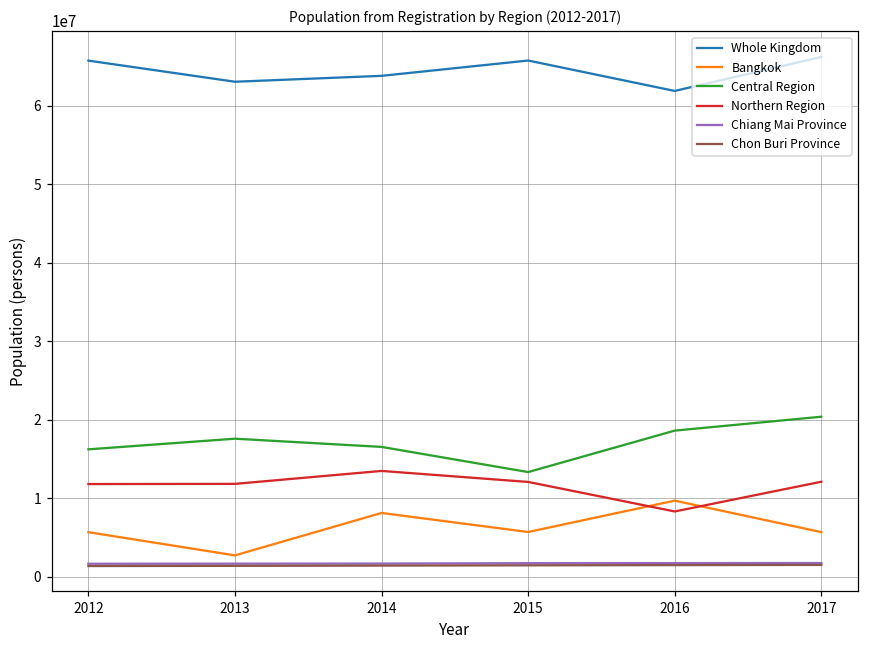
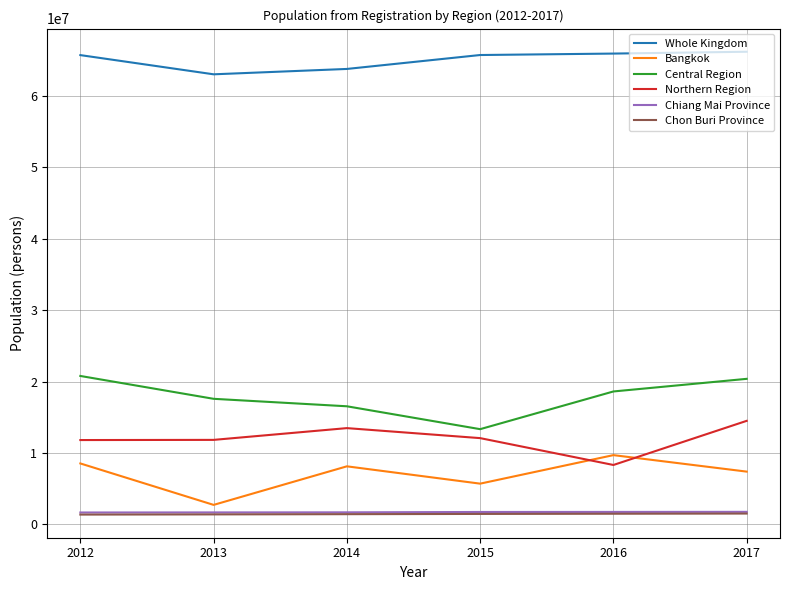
  {
    "Whole Kingdom": {
      "2012": 66000000,
      "2013": 63000000,
      "2014": 64000000,
      "2015": 66000000,
-     "2016": 62000000
+     "2016": 66000000
    },
    "Bangkok": {
-     "2012": 6000000,
+     "2012": 9000000,
      "2013": 3000000,
      "2014": 8000000,
      "2015": 6000000,
      "2016": 10000000,
-     "2017": 6000000
+     "2017": 7000000
    },
    "Central Region": {
-     "2012": 16000000,
+     "2012": 21000000,
      "2013": 18000000,
      "2014": 17000000,
      "2015": 13000000,
      "2016": 19000000,
      "2017": 20000000
    },
    "Northern Region": {
      "2012": 12000000,
      "2013": 12000000,
      "2014": 13000000,
      "2015": 12000000,
      "2016": 8000000,
-     "2017": 12000000
+     "2017": 14000000
    }
  }
